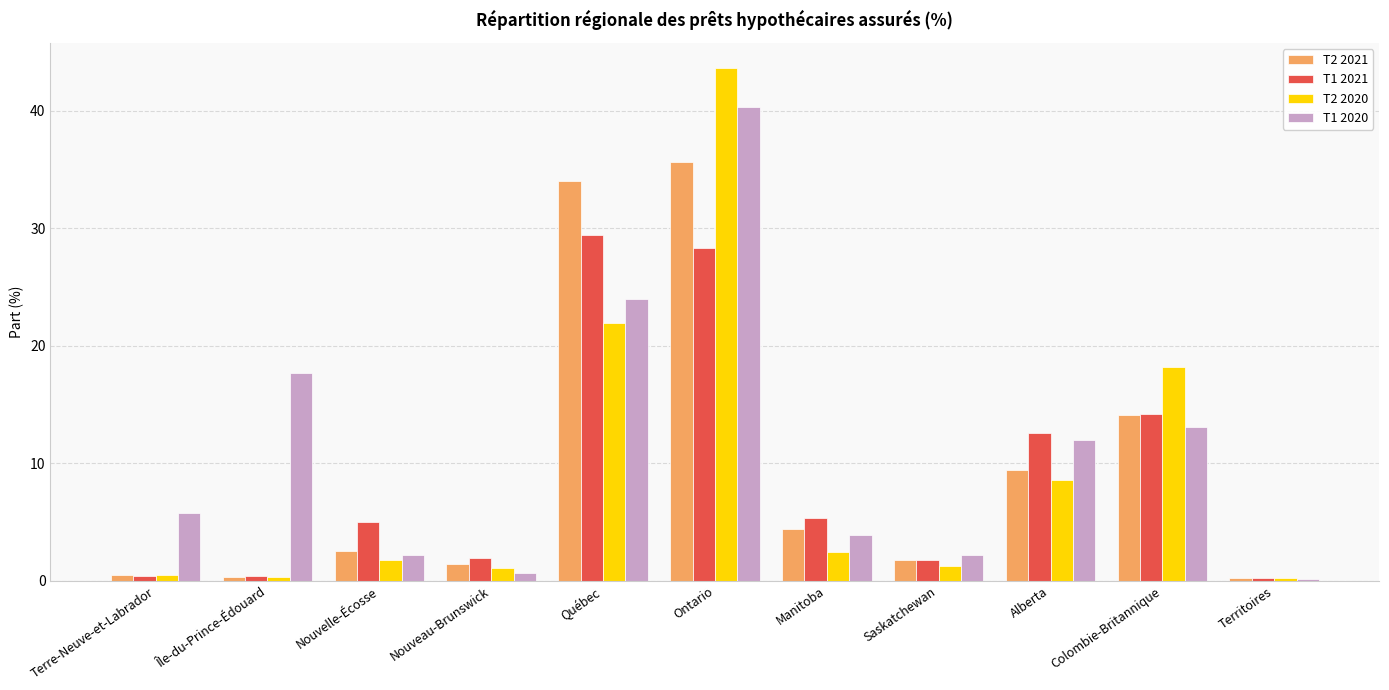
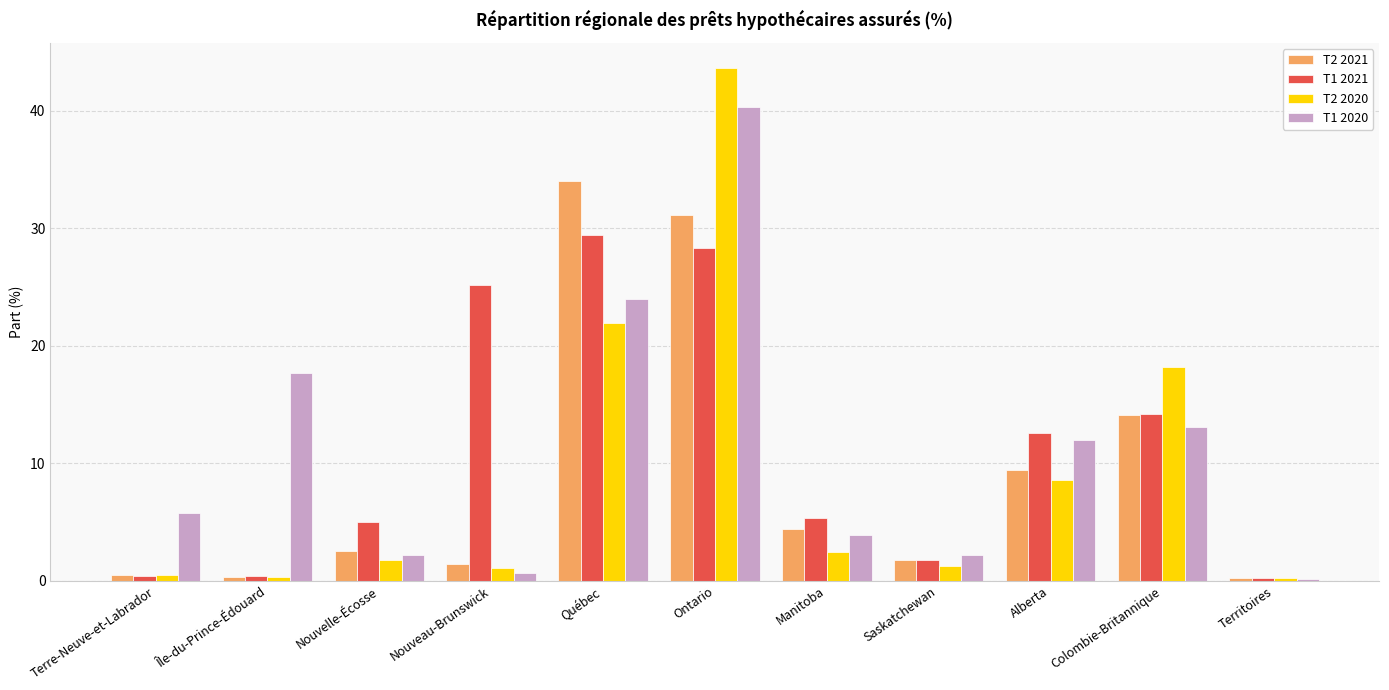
  {
    "T2 2021": {
      "Terre-Neuve-et-Labrador": 0.5,
      "Île-du-Prince-Édouard": 0.3,
      "Nouvelle-Écosse": 2.6,
      "Nouveau-Brunswick": 1.4,
      "Québec": 34.0,
-     "Ontario": 35.6,
+     "Ontario": 31.1,
      "Manitoba": 4.4,
      "Saskatchewan": 1.8,
      "Alberta": 9.4,
      "Colombie-Britannique": 14.2,
      "Territoires": 0.3
    },
    "T1 2021": {
      "Terre-Neuve-et-Labrador": 0.4,
      "Île-du-Prince-Édouard": 0.4,
      "Nouvelle-Écosse": 5.0,
-     "Nouveau-Brunswick": 1.9,
+     "Nouveau-Brunswick": 25.2,
      "Québec": 29.4,
      "Ontario": 28.4,
      "Manitoba": 5.4,
      "Saskatchewan": 1.8,
      "Alberta": 12.6,
      "Colombie-Britannique": 14.2,
      "Territoires": 0.2
    },
    "T2 2020": {
      "Terre-Neuve-et-Labrador": 0.5,
      "Île-du-Prince-Édouard": 0.3,
      "Nouvelle-Écosse": 1.8,
      "Nouveau-Brunswick": 1.1,
      "Québec": 21.9,
      "Ontario": 43.6,
      "Manitoba": 2.5,
      "Saskatchewan": 1.3,
      "Alberta": 8.5,
      "Colombie-Britannique": 18.2,
      "Territoires": 0.2
    },
    "T1 2020": {
      "Terre-Neuve-et-Labrador": 5.8,
      "Île-du-Prince-Édouard": 17.7,
      "Nouvelle-Écosse": 2.2,
      "Nouveau-Brunswick": 0.7,
      "Québec": 24.0,
      "Ontario": 40.3,
      "Manitoba": 3.9,
      "Saskatchewan": 2.2,
      "Alberta": 12.0,
      "Colombie-Britannique": 13.1
    }
  }
